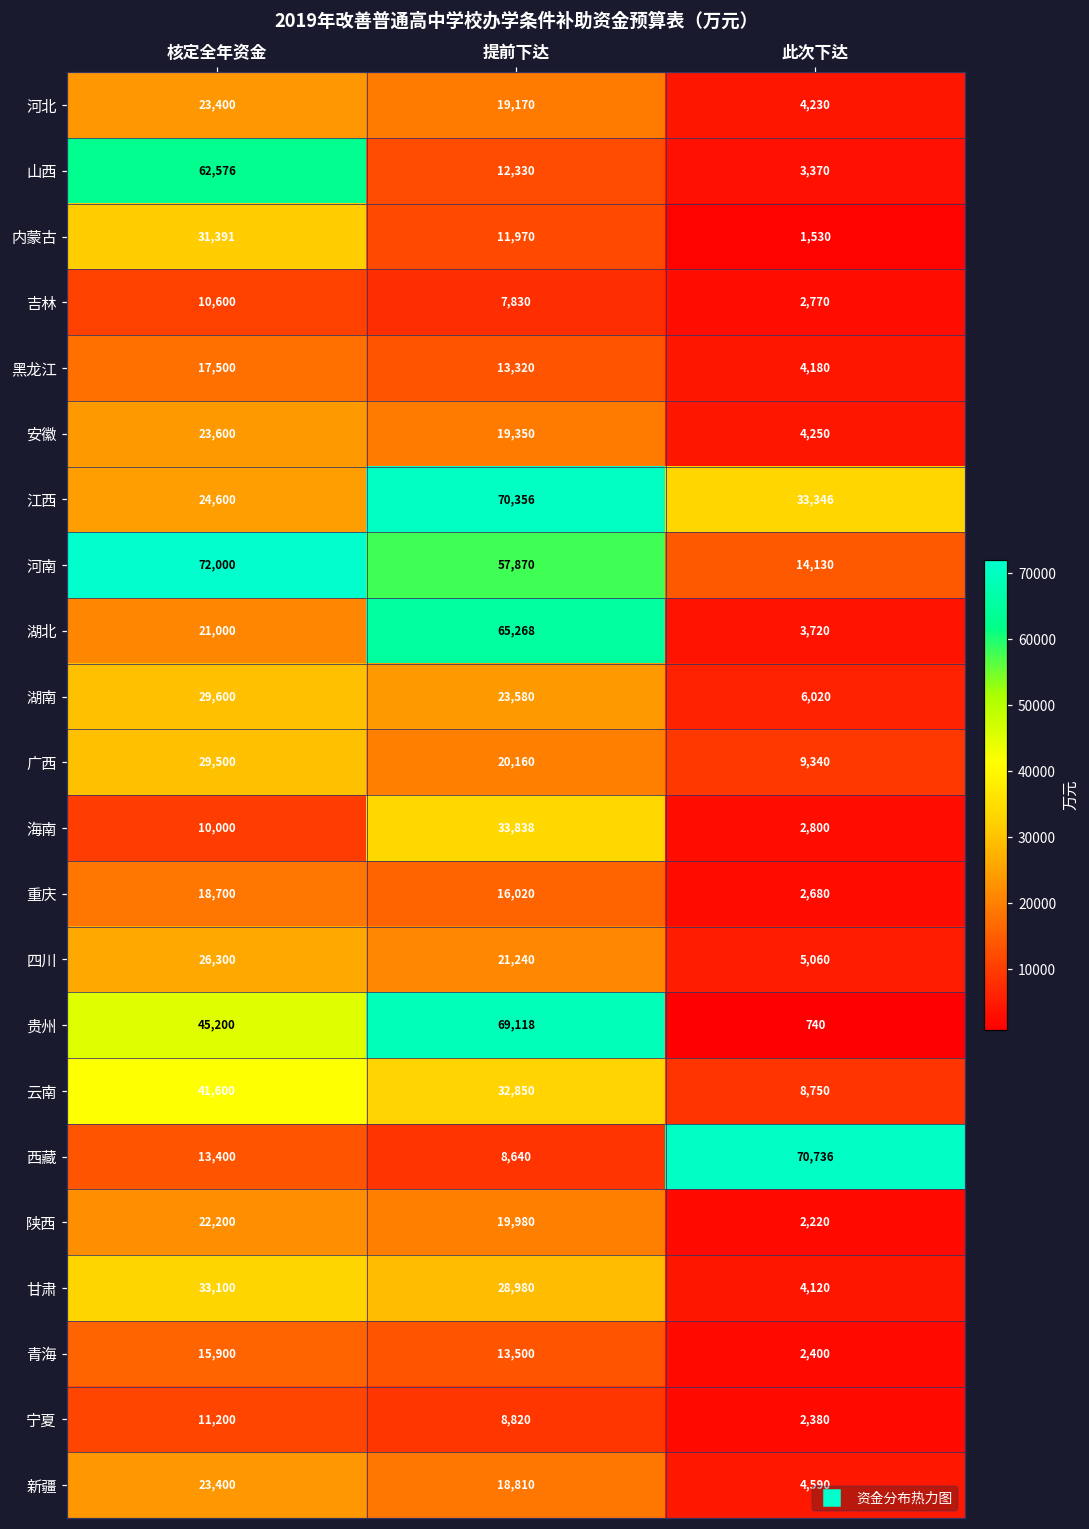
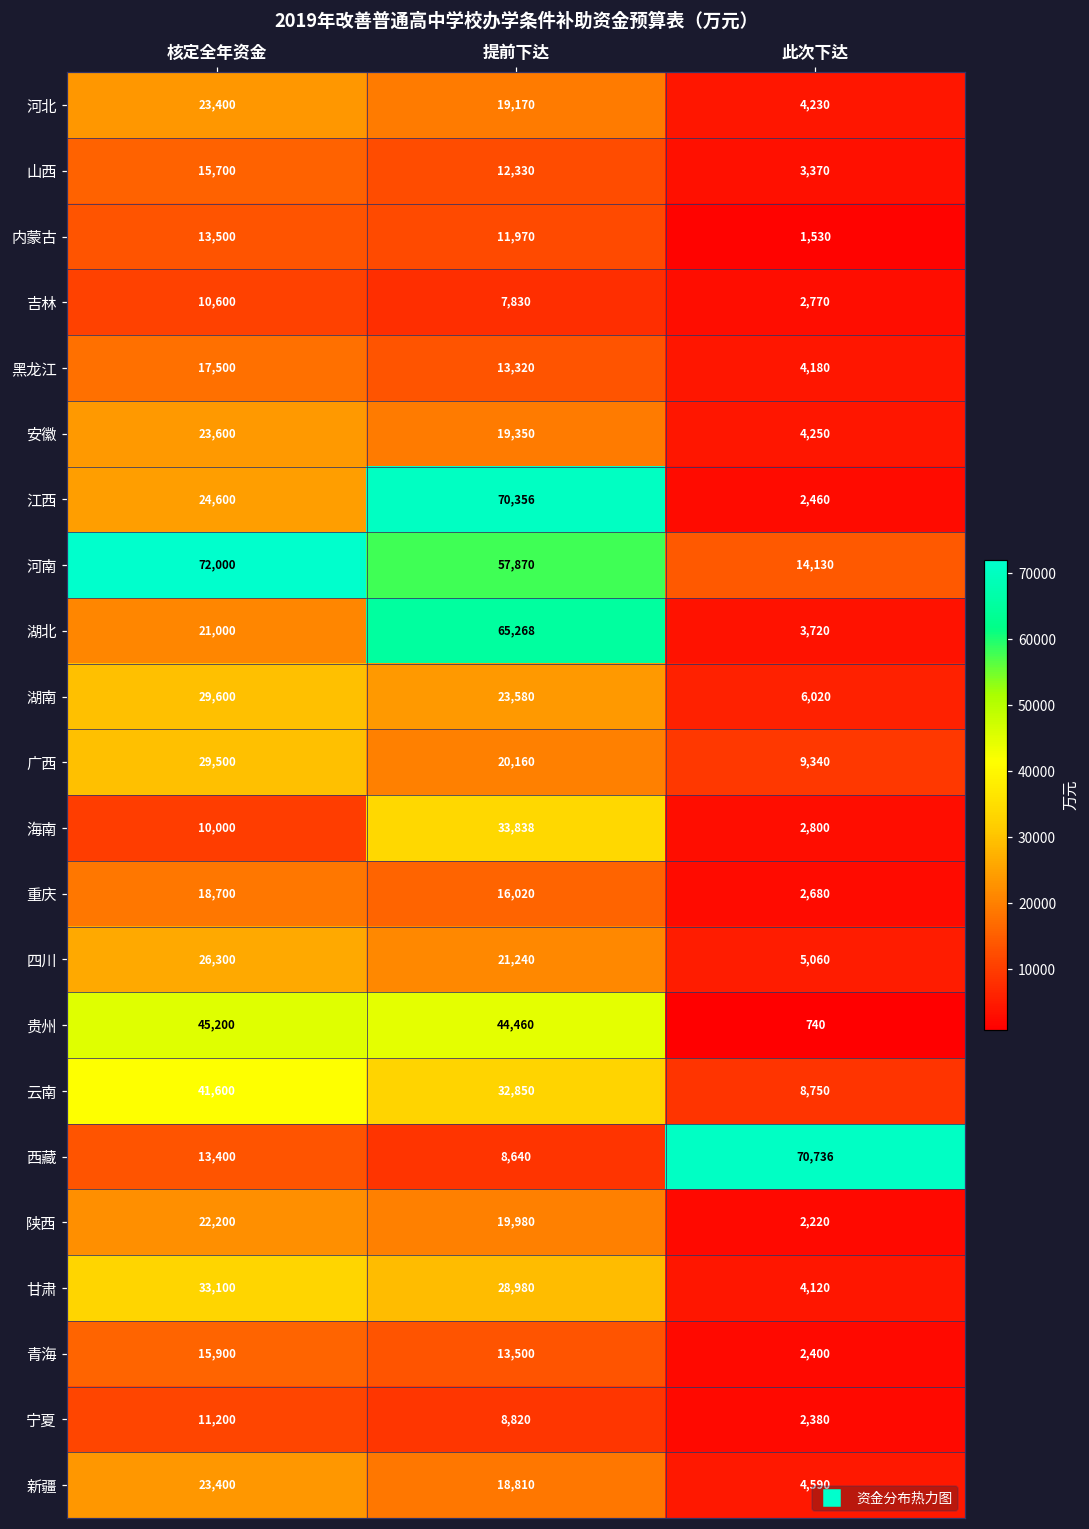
  {
    "河北": {
      "核定全年资金": "23,400",
      "提前下达": "19,170",
      "此次下达": "4,230"
    },
    "山西": {
-     "核定全年资金": "62,576",
+     "核定全年资金": "15,700",
      "提前下达": "12,330",
      "此次下达": "3,370"
    },
    "内蒙古": {
-     "核定全年资金": "31,391",
+     "核定全年资金": "13,500",
      "提前下达": "11,970",
      "此次下达": "1,530"
    },
    "吉林": {
      "核定全年资金": "10,600",
      "提前下达": "7,830",
      "此次下达": "2,770"
    },
    "黑龙江": {
      "核定全年资金": "17,500",
      "提前下达": "13,320",
      "此次下达": "4,180"
    },
    "安徽": {
      "核定全年资金": "23,600",
      "提前下达": "19,350",
      "此次下达": "4,250"
    },
    "江西": {
      "核定全年资金": "24,600",
      "提前下达": "70,356",
-     "此次下达": "33,346"
+     "此次下达": "2,460"
    },
    "河南": {
      "核定全年资金": "72,000",
      "提前下达": "57,870",
      "此次下达": "14,130"
    },
    "湖北": {
      "核定全年资金": "21,000",
      "提前下达": "65,268",
      "此次下达": "3,720"
    },
    "湖南": {
      "核定全年资金": "29,600",
      "提前下达": "23,580",
      "此次下达": "6,020"
    },
    "广西": {
      "核定全年资金": "29,500",
      "提前下达": "20,160",
      "此次下达": "9,340"
    },
    "海南": {
      "核定全年资金": "10,000",
      "提前下达": "33,838",
      "此次下达": "2,800"
    },
    "重庆": {
      "核定全年资金": "18,700",
      "提前下达": "16,020",
      "此次下达": "2,680"
    },
    "四川": {
      "核定全年资金": "26,300",
      "提前下达": "21,240",
      "此次下达": "5,060"
    },
    "贵州": {
      "核定全年资金": "45,200",
-     "提前下达": "69,118",
+     "提前下达": "44,460",
      "此次下达": "740"
    },
    "云南": {
      "核定全年资金": "41,600",
      "提前下达": "32,850",
      "此次下达": "8,750"
    },
    "西藏": {
      "核定全年资金": "13,400",
      "提前下达": "8,640",
      "此次下达": "70,736"
    },
    "陕西": {
      "核定全年资金": "22,200",
      "提前下达": "19,980",
      "此次下达": "2,220"
    },
    "甘肃": {
      "核定全年资金": "33,100",
      "提前下达": "28,980",
      "此次下达": "4,120"
    },
    "青海": {
      "核定全年资金": "15,900",
      "提前下达": "13,500",
      "此次下达": "2,400"
    },
    "宁夏": {
      "核定全年资金": "11,200",
      "提前下达": "8,820",
      "此次下达": "2,380"
    },
    "新疆": {
      "核定全年资金": "23,400",
      "提前下达": "18,810"
    }
  }
